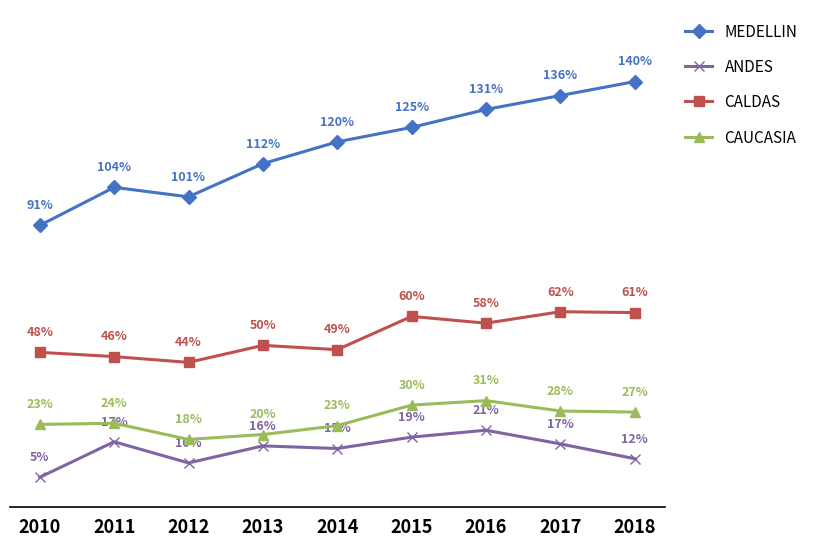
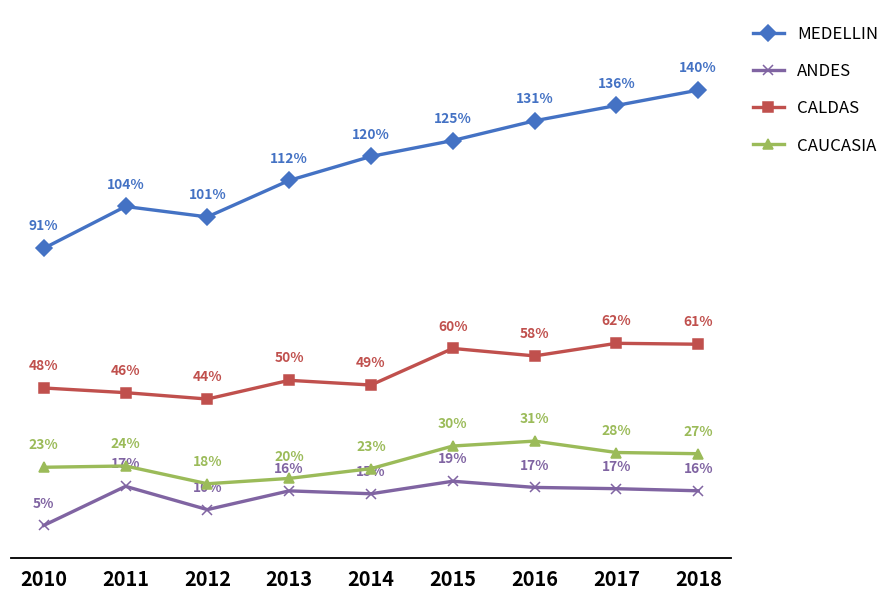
  {
    "MEDELLIN": {
      "2010": "91%",
      "2011": "104%",
      "2012": "101%",
      "2013": "112%",
      "2014": "120%",
      "2015": "125%",
      "2016": "131%",
      "2017": "136%",
      "2018": "140%"
    },
    "ANDES": {
      "2010": "5%",
      "2013": "16%",
      "2015": "19%",
-     "2016": "21%",
+     "2016": "17%",
      "2017": "17%",
-     "2018": "12%"
+     "2018": "16%"
    },
    "CALDAS": {
      "2010": "48%",
      "2011": "46%",
      "2012": "44%",
      "2013": "50%",
      "2014": "49%",
      "2015": "60%",
      "2016": "58%",
      "2017": "62%",
      "2018": "61%"
    },
    "CAUCASIA": {
      "2010": "23%",
      "2011": "24%",
      "2012": "18%",
      "2013": "20%",
      "2014": "23%",
      "2015": "30%",
      "2016": "31%",
      "2017": "28%",
      "2018": "27%"
    }
  }
